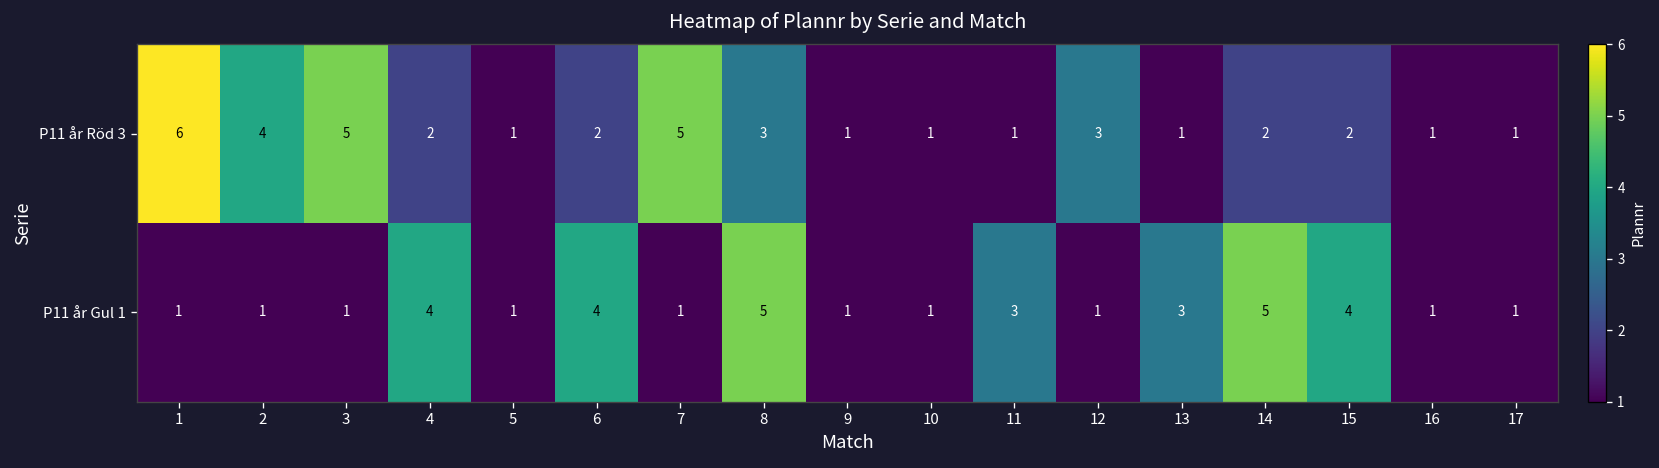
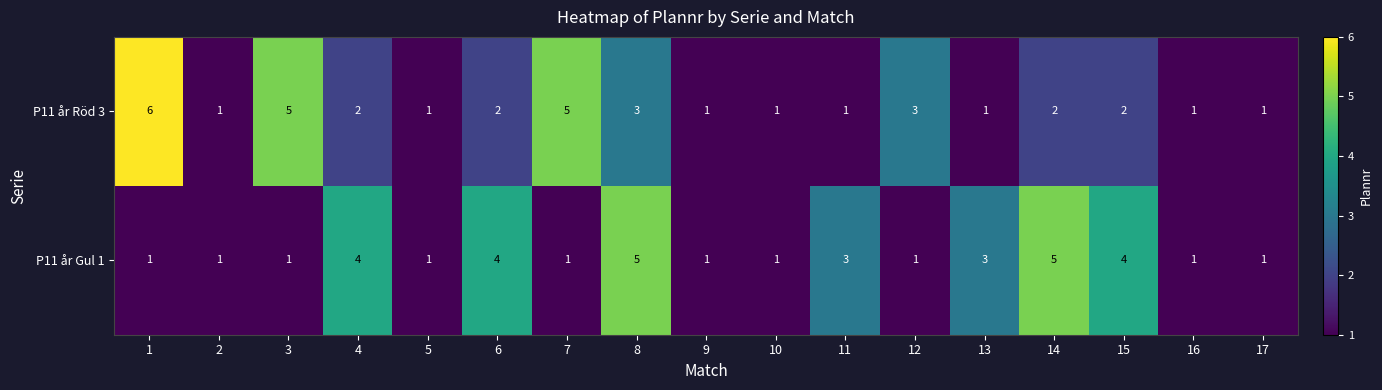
  {
    "P11 år Röd 3": {
      "1": 6,
-     "2": 4,
+     "2": 1,
      "3": 5,
      "4": 2,
      "5": 1,
      "6": 2,
      "7": 5,
      "8": 3,
      "9": 1,
      "10": 1,
      "11": 1,
      "12": 3,
      "13": 1,
      "14": 2,
      "15": 2,
      "16": 1,
      "17": 1
    },
    "P11 år Gul 1": {
      "1": 1,
      "2": 1,
      "3": 1,
      "4": 4,
      "5": 1,
      "6": 4,
      "7": 1,
      "8": 5,
      "9": 1,
      "10": 1,
      "11": 3,
      "12": 1,
      "13": 3,
      "14": 5,
      "15": 4,
      "16": 1,
      "17": 1
    }
  }
